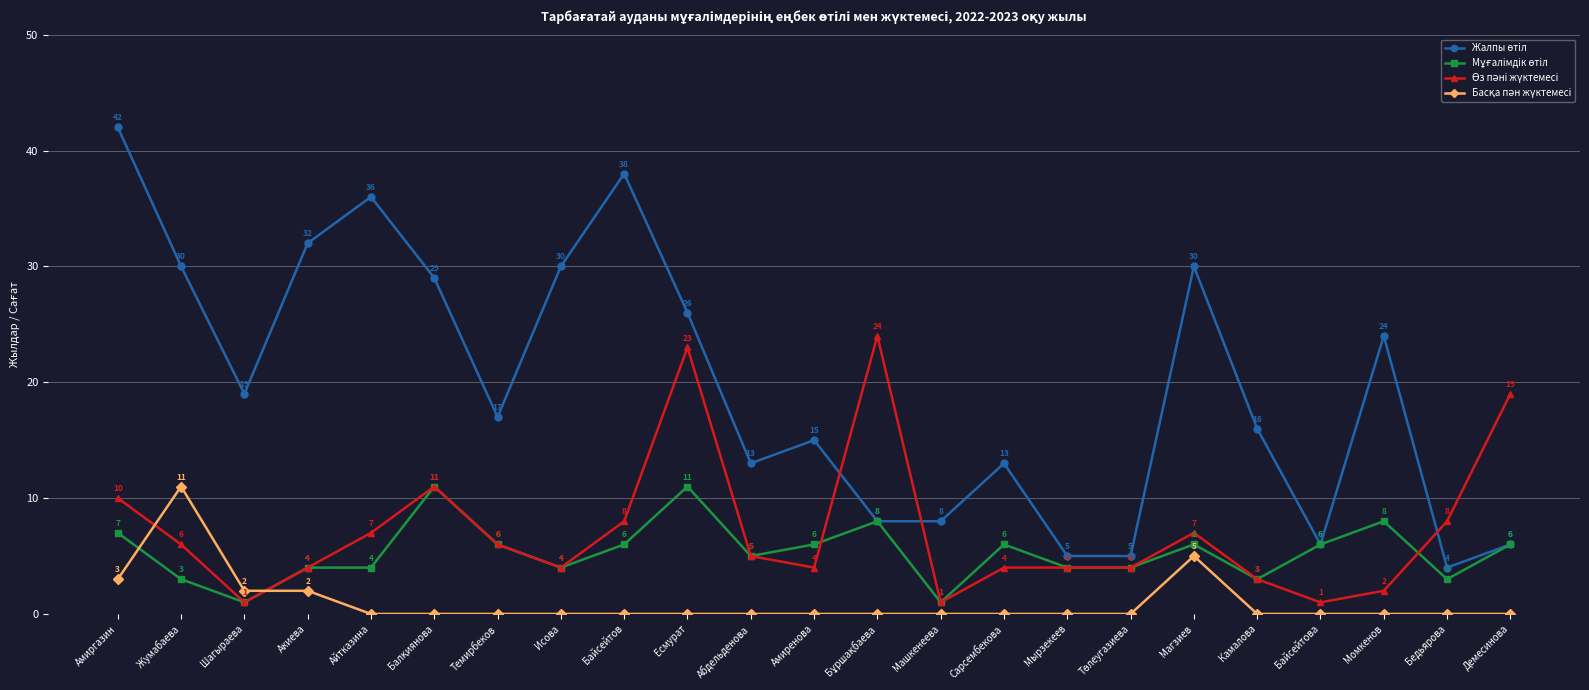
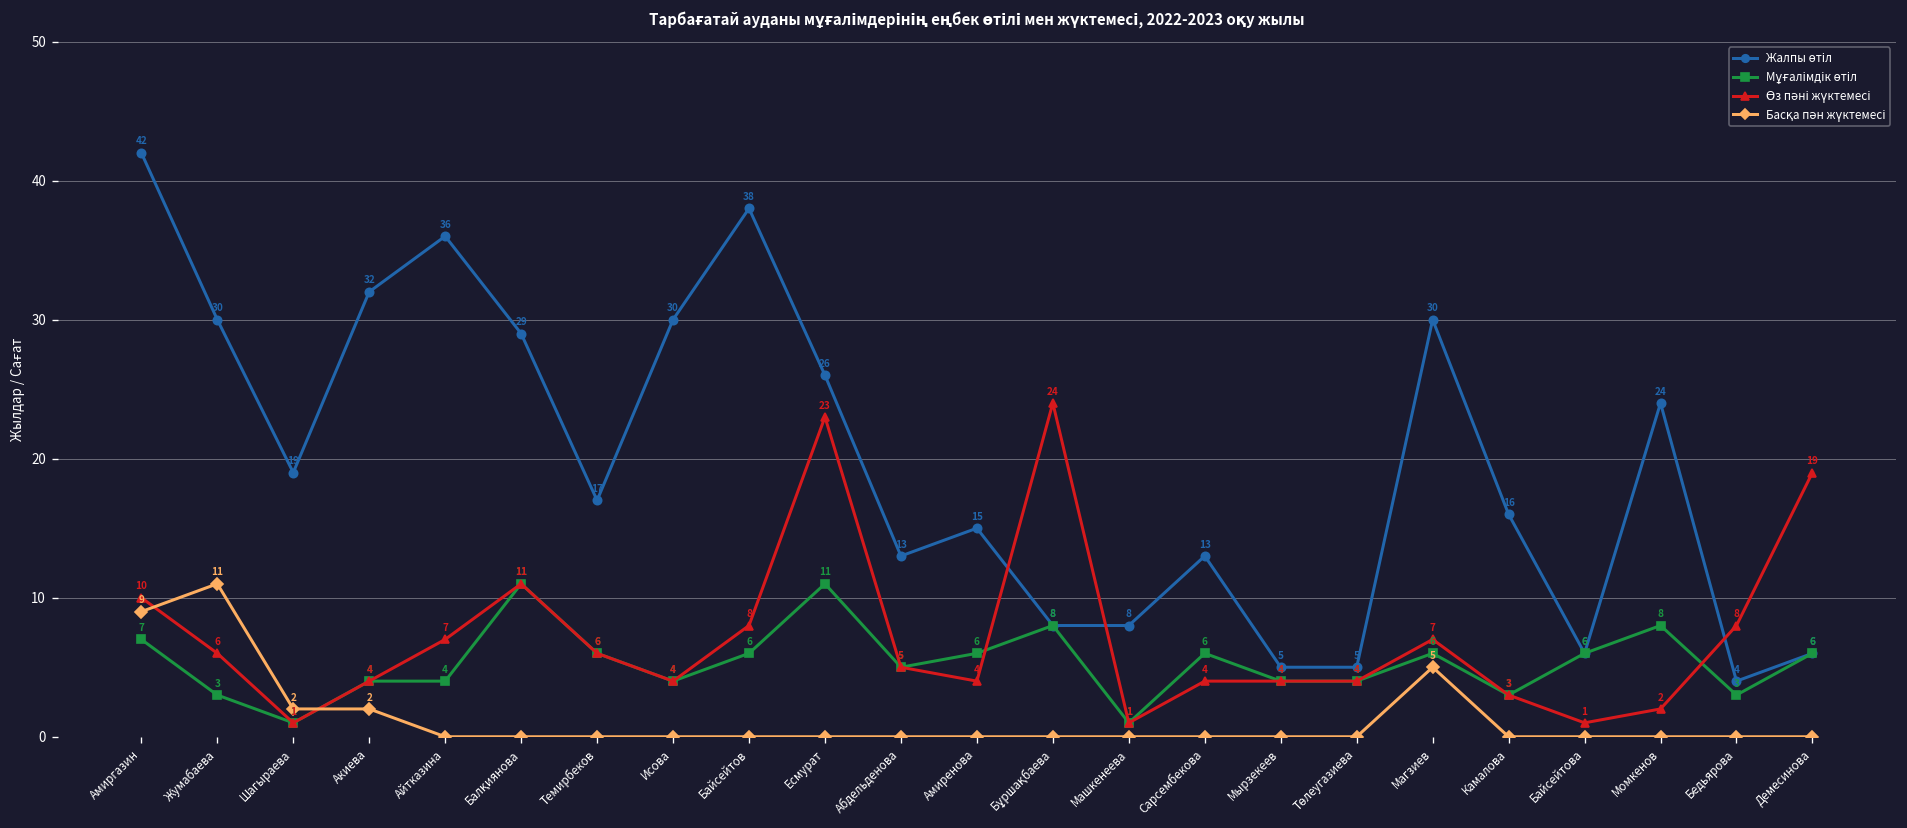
  {
    "Жалпы өтіл": {
      "Амиргазин": 42,
      "Жумабаева": 30,
      "Шагыраева": 19,
      "Акиева": 32,
      "Айтказина": 36,
      "Балқиянова": 29,
      "Исова": 30,
      "Байсейтов": 38,
      "Есмурат": 26,
      "Абдельденова": 13,
      "Амиренова": 15,
      "Машкенеева": 8,
      "Сарсембекова": 13,
      "Мырзекеев": 5,
      "Төлеугазиева": 5,
      "Магзиев": 30,
      "Камалова": 16,
      "Момкенов": 24,
      "Бедьярова": 4
    },
    "Мұғалімдік өтіл": {
      "Амиргазин": 7,
      "Жумабаева": 3,
      "Айтказина": 4,
      "Байсейтов": 6,
      "Есмурат": 11,
      "Амиренова": 6,
      "Сарсембекова": 6,
      "Момкенов": 8
    },
    "Өз пәні жүктемесі": {
      "Амиргазин": 10,
      "Жумабаева": 6,
      "Айтказина": 7,
      "Байсейтов": 8,
      "Есмурат": 23,
      "Амиренова": 4,
      "Бұршақбаева": 24,
      "Сарсембекова": 4,
      "Магзиев": 7,
      "Байсейтова": 1,
      "Момкенов": 2,
      "Бедьярова": 8,
      "Демесинова": 19
    },
    "Басқа пән жүктемесі": {
-     "Амиргазин": 3,
+     "Амиргазин": 9,
      "Жумабаева": 11,
      "Шагыраева": 2,
      "Акиева": 2
    }
  }
